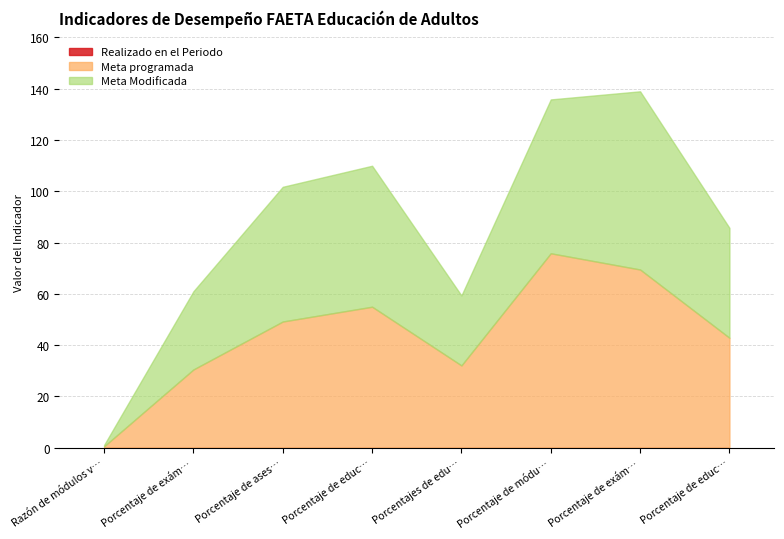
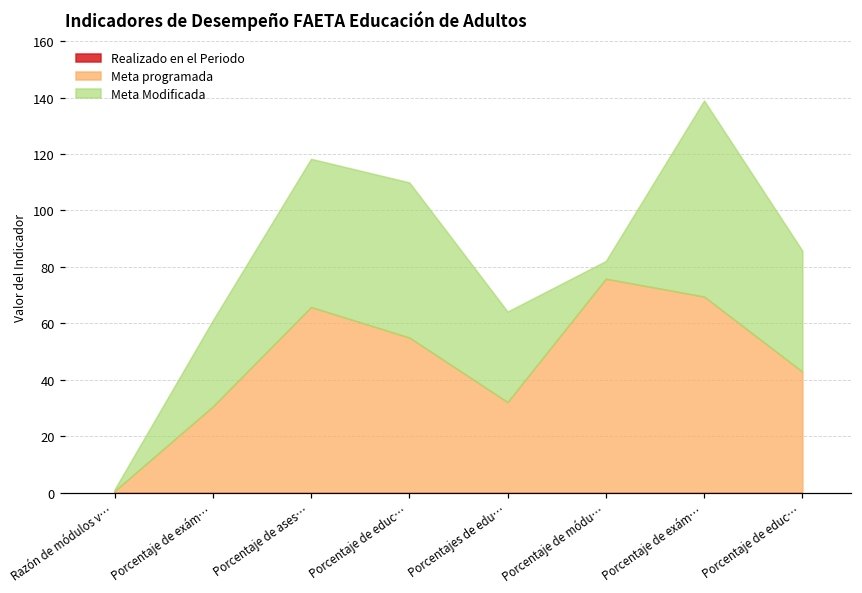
  {
    "Realizado en el Periodo": {
      "Porcentaje de ases…": 0,
      "Porcentajes de edu…": 0,
      "Porcentaje de módu…": 0
    },
    "Meta programada": {
-     "Porcentaje de ases…": 49,
+     "Porcentaje de ases…": 66,
      "Porcentajes de edu…": 32,
      "Porcentaje de módu…": 76
    },
    "Meta Modificada": {
      "Porcentaje de ases…": 53,
-     "Porcentajes de edu…": 27,
-     "Porcentaje de módu…": 60
+     "Porcentajes de edu…": 32,
+     "Porcentaje de módu…": 6
    }
  }
